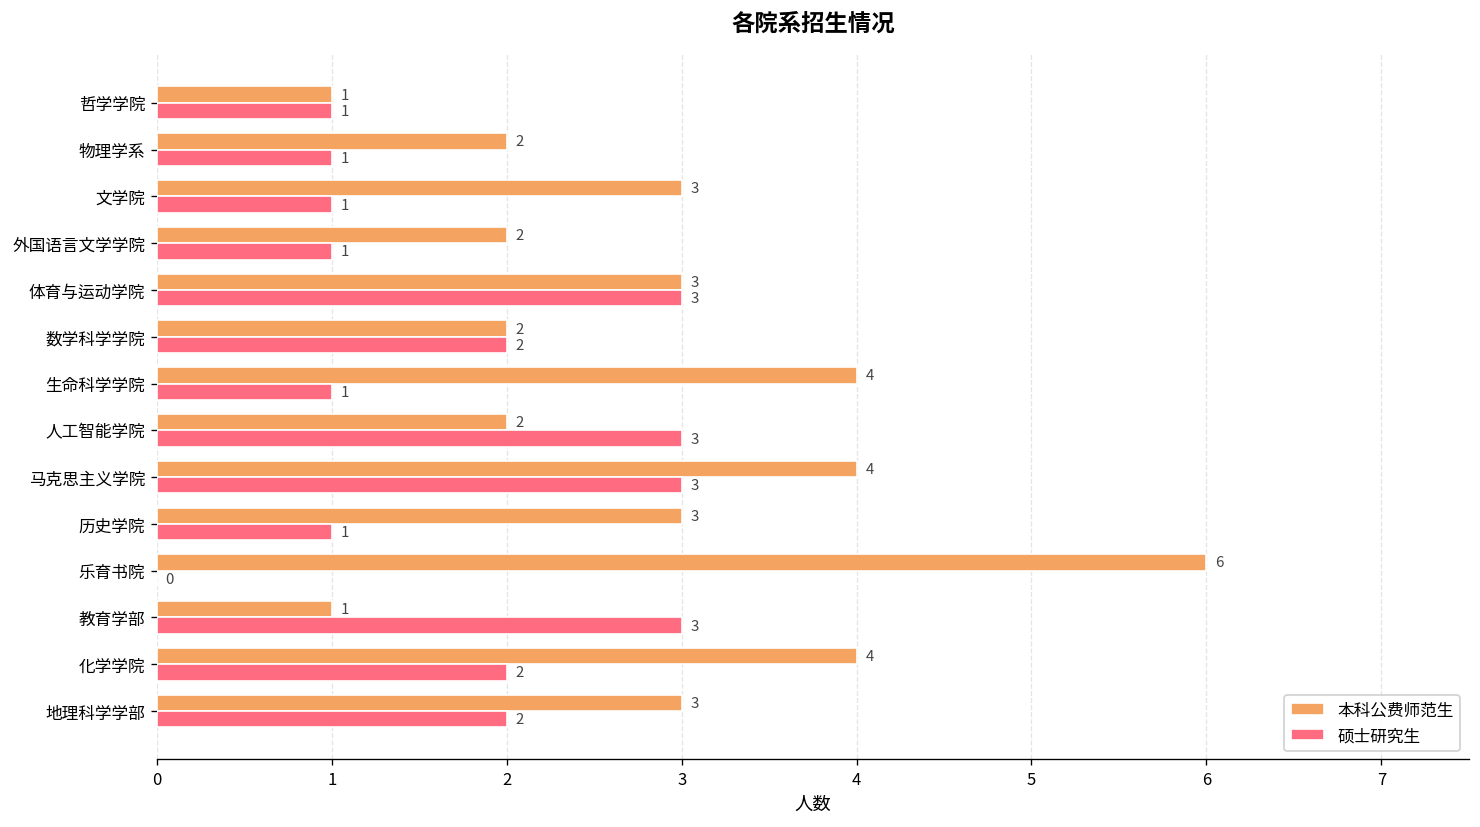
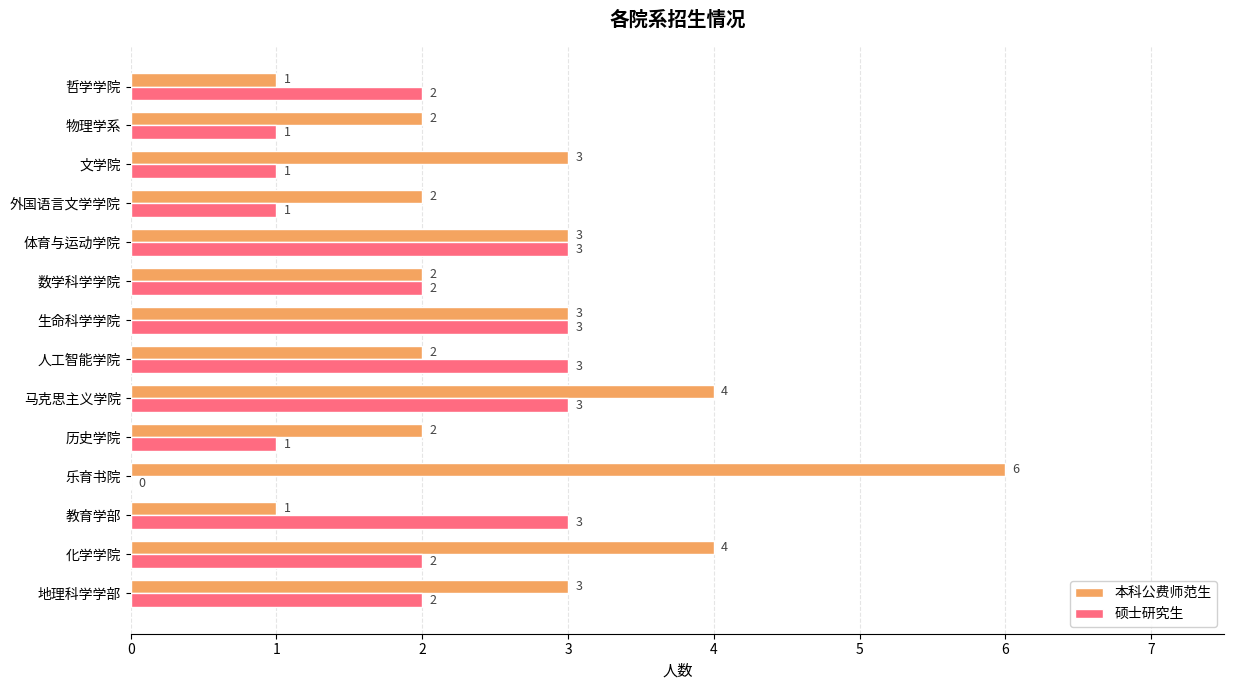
  {
    "本科公费师范生": {
      "哲学学院": 1,
      "物理学系": 2,
      "文学院": 3,
      "外国语言文学学院": 2,
      "体育与运动学院": 3,
      "数学科学学院": 2,
-     "生命科学学院": 4,
+     "生命科学学院": 3,
      "人工智能学院": 2,
      "马克思主义学院": 4,
-     "历史学院": 3,
+     "历史学院": 2,
      "乐育书院": 6,
      "教育学部": 1,
      "化学学院": 4,
      "地理科学学部": 3
    },
    "硕士研究生": {
-     "哲学学院": 1,
+     "哲学学院": 2,
      "物理学系": 1,
      "文学院": 1,
      "外国语言文学学院": 1,
      "体育与运动学院": 3,
      "数学科学学院": 2,
-     "生命科学学院": 1,
+     "生命科学学院": 3,
      "人工智能学院": 3,
      "马克思主义学院": 3,
      "历史学院": 1,
      "乐育书院": 0,
      "教育学部": 3,
      "化学学院": 2,
      "地理科学学部": 2
    }
  }
